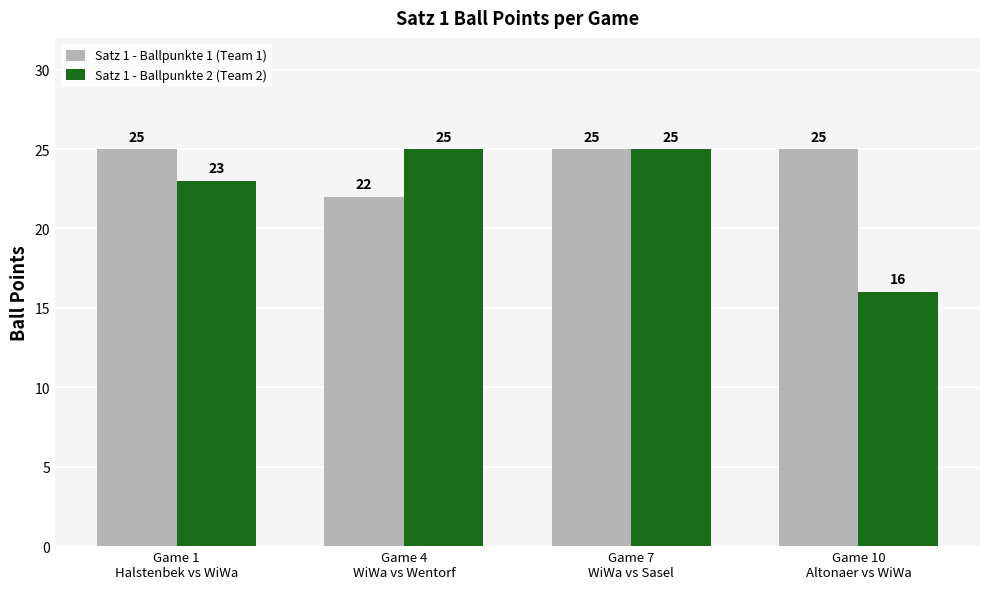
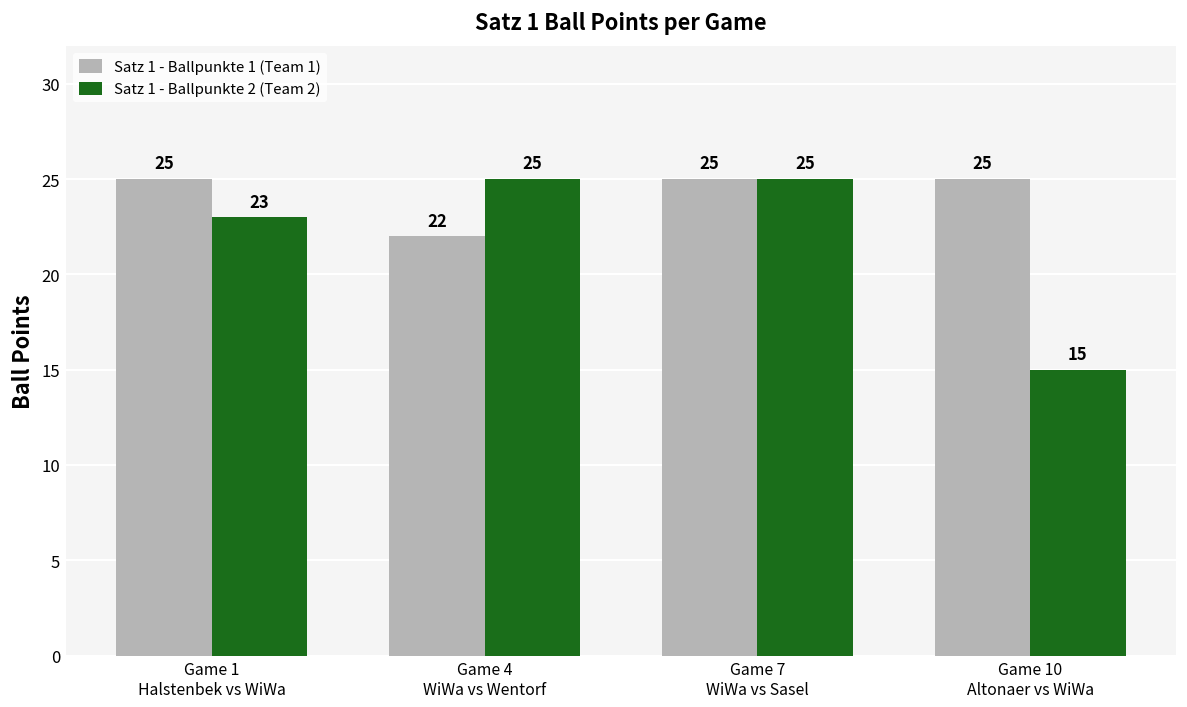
  {
    "Satz 1 - Ballpunkte 1 (Team 1)": {
      "Game 1 Halstenbek vs WiWa": 25,
      "Game 4 WiWa vs Wentorf": 22,
      "Game 7 WiWa vs Sasel": 25,
      "Game 10 Altonaer vs WiWa": 25
    },
    "Satz 1 - Ballpunkte 2 (Team 2)": {
      "Game 1 Halstenbek vs WiWa": 23,
      "Game 4 WiWa vs Wentorf": 25,
      "Game 7 WiWa vs Sasel": 25,
-     "Game 10 Altonaer vs WiWa": 16
+     "Game 10 Altonaer vs WiWa": 15
    }
  }
